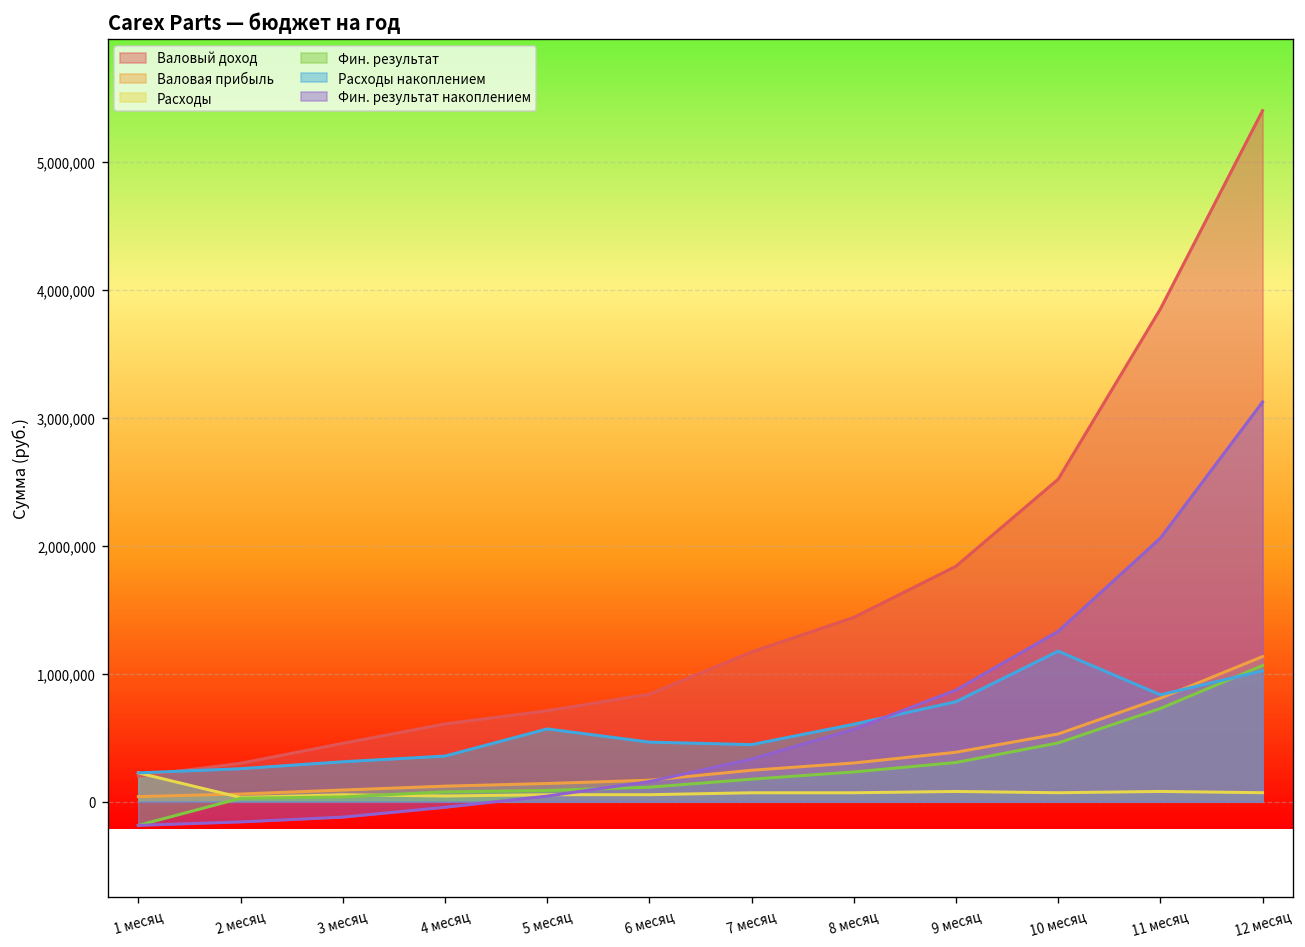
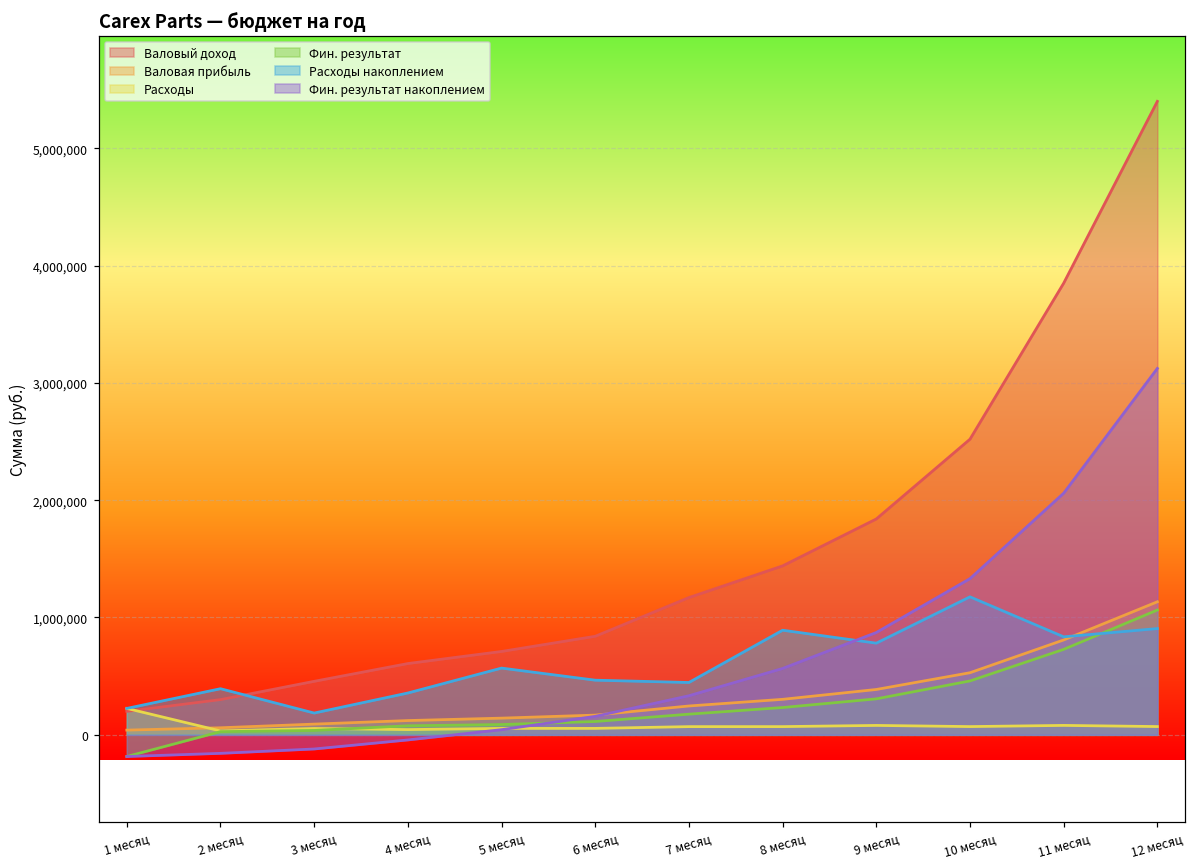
  {
    "Расходы накоплением": {
-     "2 месяц": "260,000",
-     "3 месяц": "310,000",
+     "2 месяц": "390,000",
+     "3 месяц": "190,000",
      "4 месяц": "360,000",
      "5 месяц": "570,000",
      "6 месяц": "470,000",
      "7 месяц": "450,000",
-     "8 месяц": "610,000",
+     "8 месяц": "890,000",
      "9 месяц": "780,000",
      "10 месяц": "1,180,000",
      "11 месяц": "840,000",
-     "12 месяц": "1,020,000"
+     "12 месяц": "910,000"
    }
  }
